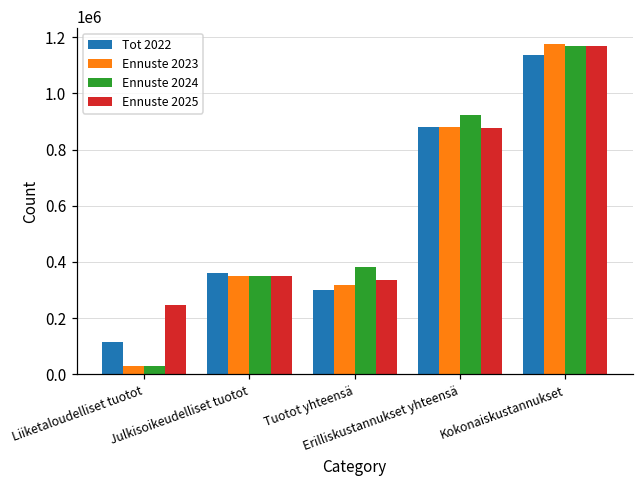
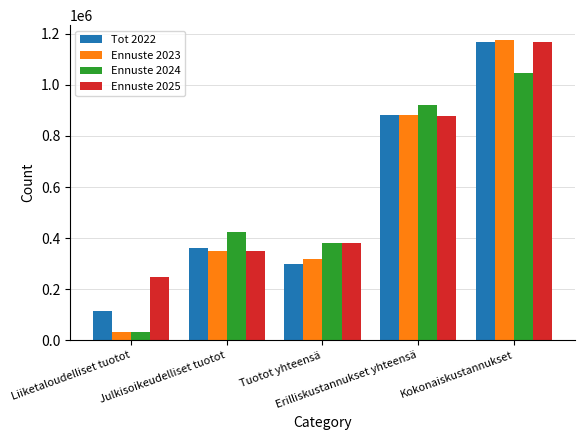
  {
    "Tot 2022": {
      "Liiketaloudelliset tuotot": 120000,
      "Julkisoikeudelliset tuotot": 360000,
      "Tuotot yhteensä": 300000,
      "Erilliskustannukset yhteensä": 880000,
-     "Kokonaiskustannukset": 1140000
+     "Kokonaiskustannukset": 1170000
    },
    "Ennuste 2023": {
      "Liiketaloudelliset tuotot": 30000,
      "Julkisoikeudelliset tuotot": 350000,
      "Tuotot yhteensä": 320000,
      "Erilliskustannukset yhteensä": 880000,
      "Kokonaiskustannukset": 1170000
    },
    "Ennuste 2024": {
      "Liiketaloudelliset tuotot": 30000,
-     "Julkisoikeudelliset tuotot": 350000,
+     "Julkisoikeudelliset tuotot": 420000,
      "Tuotot yhteensä": 380000,
      "Erilliskustannukset yhteensä": 920000,
-     "Kokonaiskustannukset": 1170000
+     "Kokonaiskustannukset": 1050000
    },
    "Ennuste 2025": {
      "Liiketaloudelliset tuotot": 250000,
      "Julkisoikeudelliset tuotot": 350000,
-     "Tuotot yhteensä": 340000,
+     "Tuotot yhteensä": 380000,
      "Erilliskustannukset yhteensä": 880000,
      "Kokonaiskustannukset": 1170000
    }
  }
